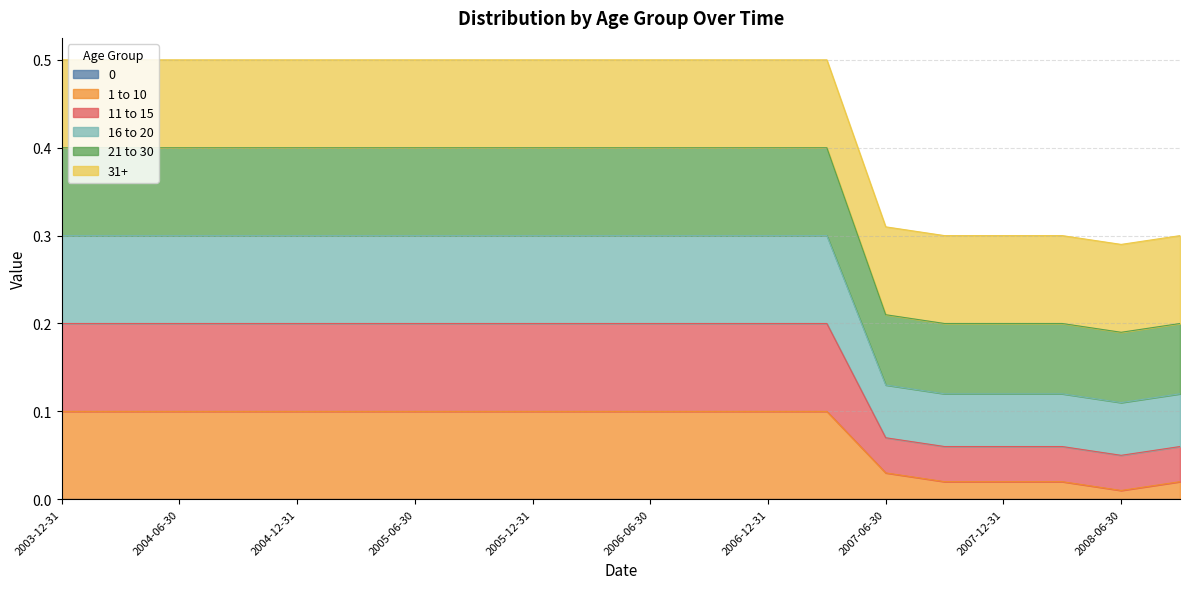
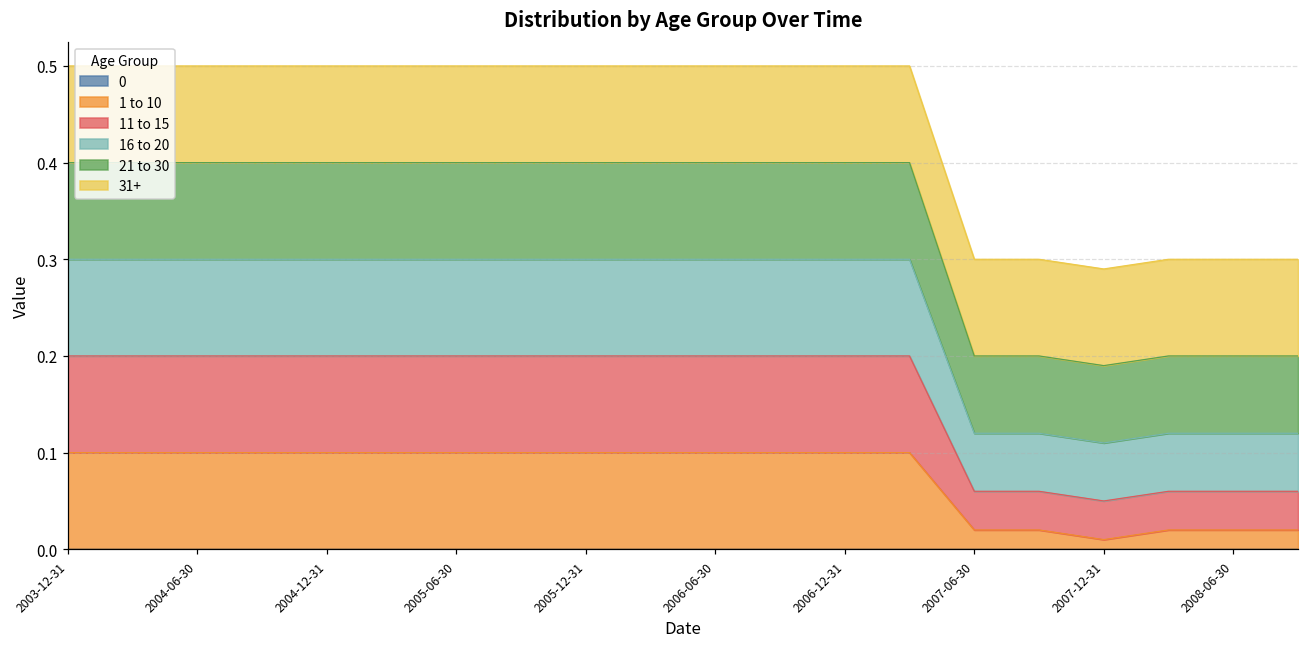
  {
    "0": {
      "2003-12-31": 0.00,
      "2004-06-30": 0.00,
      "2004-12-31": 0.00,
      "2005-06-30": 0.00,
      "2005-12-31": 0.00,
      "2006-06-30": 0.00,
      "2006-12-31": 0.00,
      "2007-06-30": 0.00,
      "2007-12-31": 0.00,
      "2008-06-30": 0.00
    },
    "1 to 10": {
      "2003-12-31": 0.10,
      "2004-06-30": 0.10,
      "2004-12-31": 0.10,
      "2005-06-30": 0.10,
      "2005-12-31": 0.10,
      "2006-06-30": 0.10,
      "2006-12-31": 0.10,
-     "2007-06-30": 0.03,
-     "2007-12-31": 0.02,
-     "2008-06-30": 0.01
+     "2007-06-30": 0.02,
+     "2007-12-31": 0.01,
+     "2008-06-30": 0.02
    },
    "11 to 15": {
      "2003-12-31": 0.10,
      "2004-06-30": 0.10,
      "2004-12-31": 0.10,
      "2005-06-30": 0.10,
      "2005-12-31": 0.10,
      "2006-06-30": 0.10,
      "2006-12-31": 0.10,
      "2007-06-30": 0.04,
      "2007-12-31": 0.04,
      "2008-06-30": 0.04
    },
    "16 to 20": {
      "2003-12-31": 0.10,
      "2004-06-30": 0.10,
      "2004-12-31": 0.10,
      "2005-06-30": 0.10,
      "2005-12-31": 0.10,
      "2006-06-30": 0.10,
      "2006-12-31": 0.10,
      "2007-06-30": 0.06,
      "2007-12-31": 0.06,
      "2008-06-30": 0.06
    },
    "21 to 30": {
      "2003-12-31": 0.10,
      "2004-06-30": 0.10,
      "2004-12-31": 0.10,
      "2005-06-30": 0.10,
      "2005-12-31": 0.10,
      "2006-06-30": 0.10,
      "2006-12-31": 0.10,
      "2007-06-30": 0.08,
      "2007-12-31": 0.08,
      "2008-06-30": 0.08
    },
    "31+": {
      "2003-12-31": 0.10,
      "2004-06-30": 0.10,
      "2004-12-31": 0.10,
      "2005-06-30": 0.10,
      "2005-12-31": 0.10,
      "2006-06-30": 0.10,
      "2006-12-31": 0.10,
      "2007-06-30": 0.10,
      "2007-12-31": 0.10,
      "2008-06-30": 0.10
    }
  }
